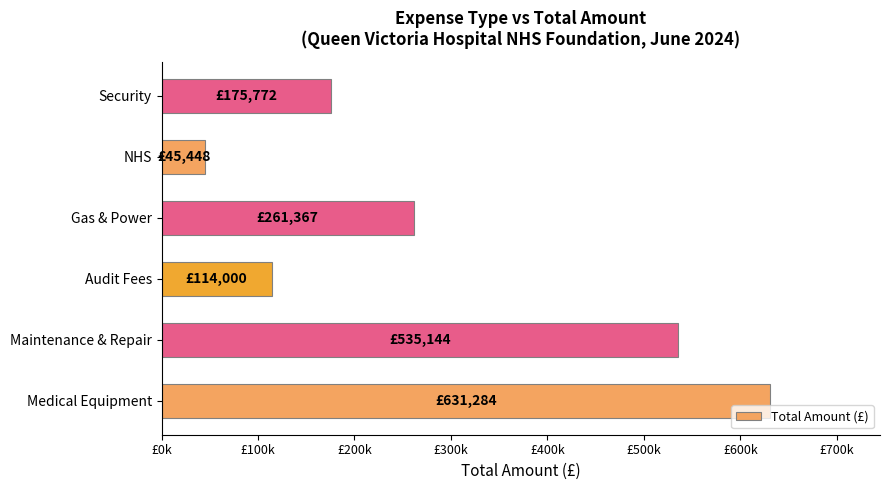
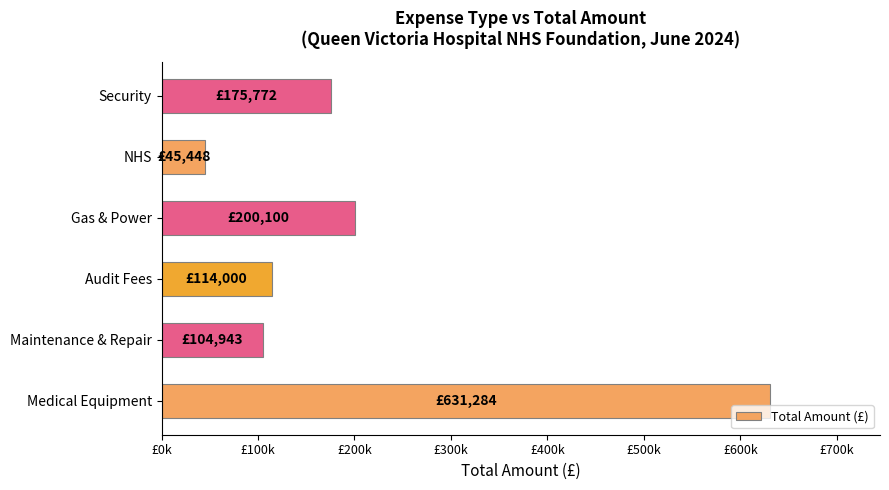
  {
    "Security": "£175,772",
    "NHS": "£45,448",
-   "Gas & Power": "£261,367",
+   "Gas & Power": "£200,100",
    "Audit Fees": "£114,000",
-   "Maintenance & Repair": "£535,144",
+   "Maintenance & Repair": "£104,943",
    "Medical Equipment": "£631,284"
  }
